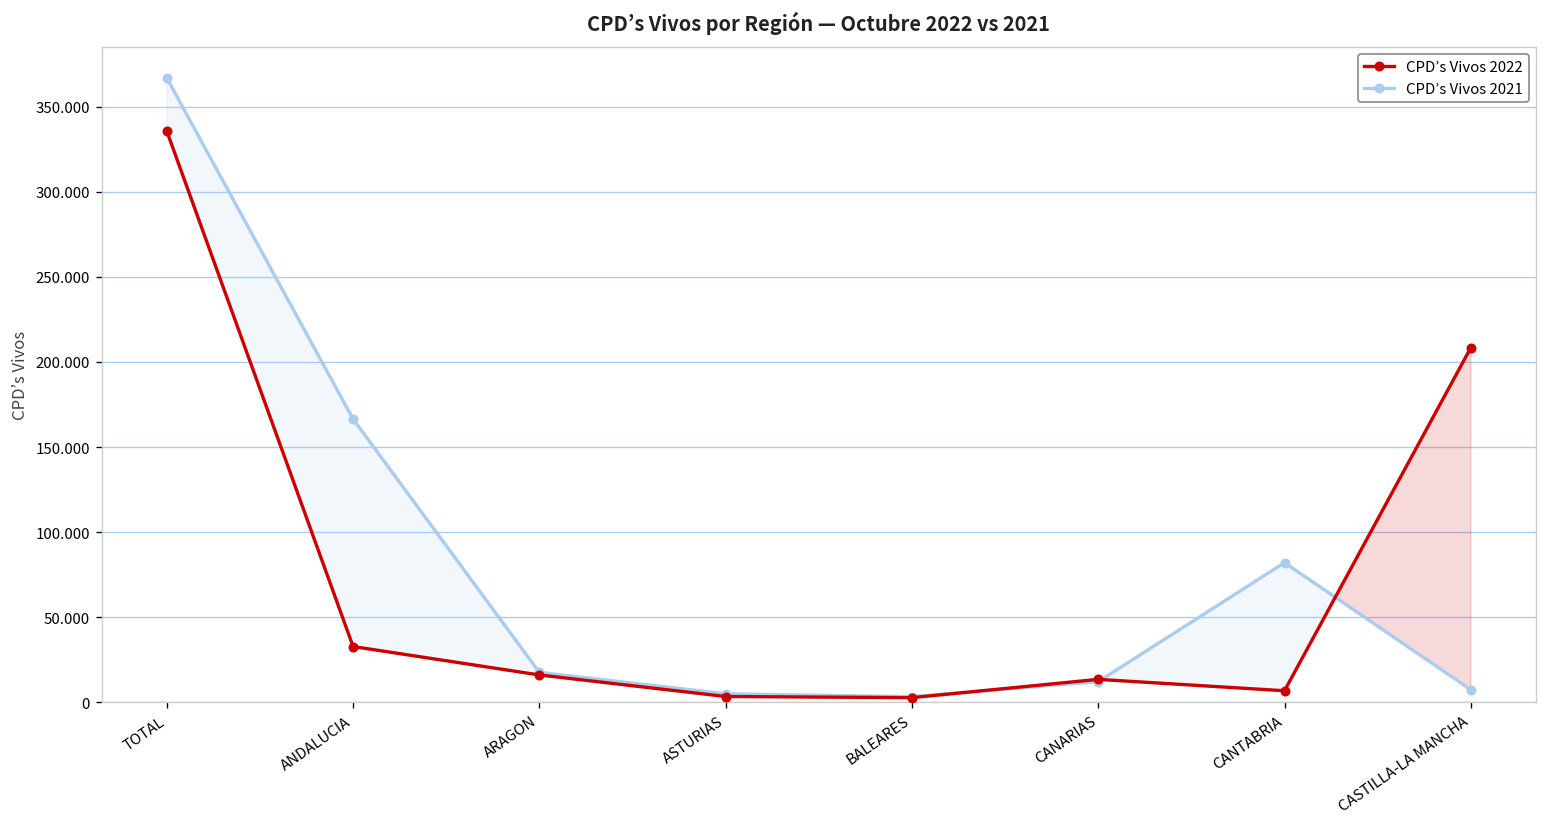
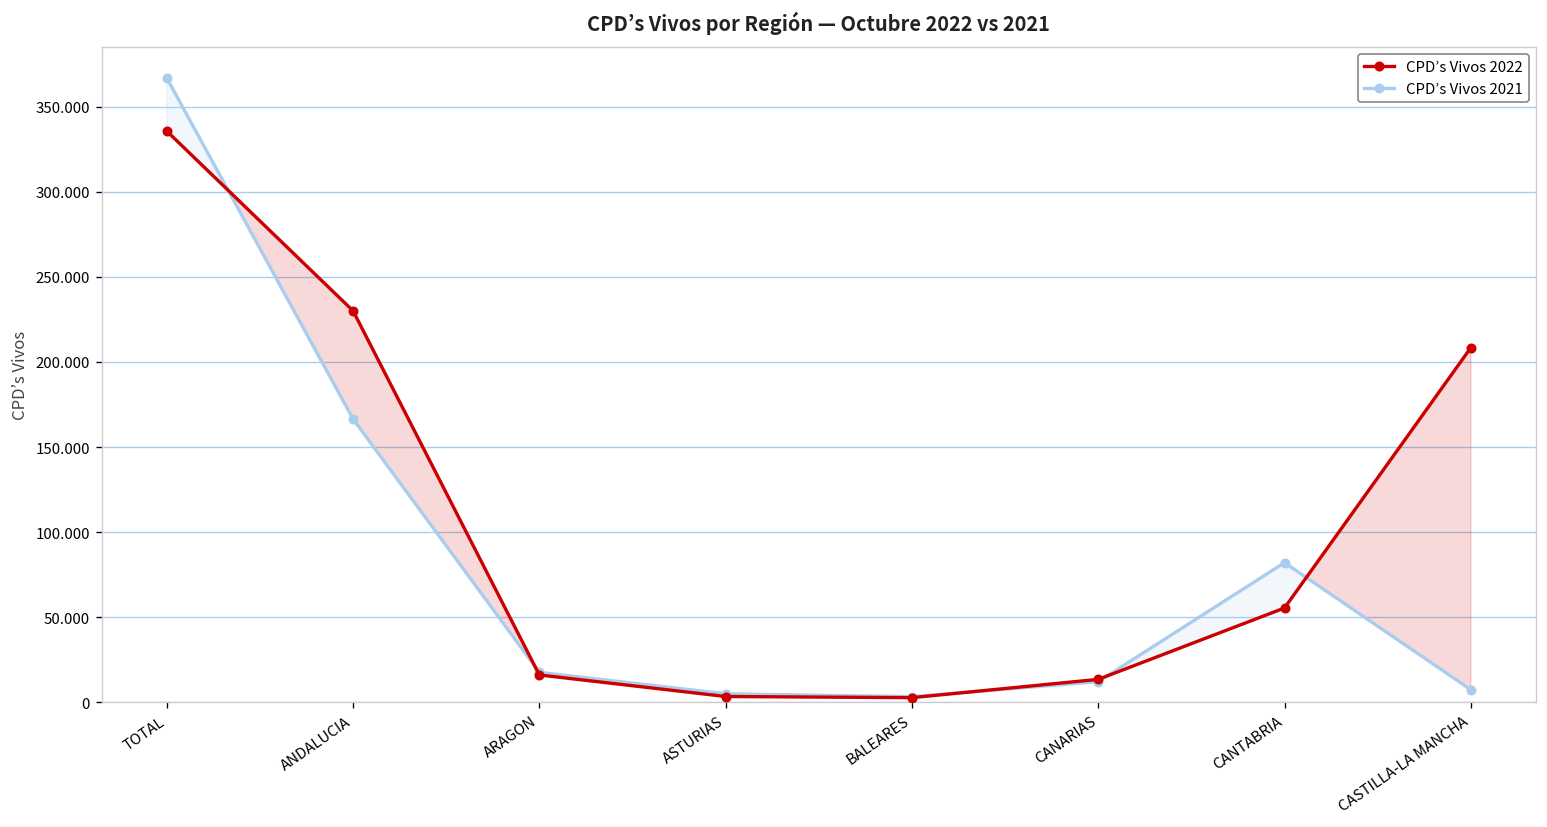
  {
    "CPD’s Vivos 2022": {
      "TOTAL": 336,
-     "ANDALUCIA": 33,
-     "CANTABRIA": 7,
+     "ANDALUCIA": 230,
+     "CANTABRIA": 55,
      "CASTILLA-LA MANCHA": 208
    },
    "CPD’s Vivos 2021": {
      "TOTAL": 367,
      "ANDALUCIA": 166,
      "CANTABRIA": 82,
      "CASTILLA-LA MANCHA": 7
    }
  }
